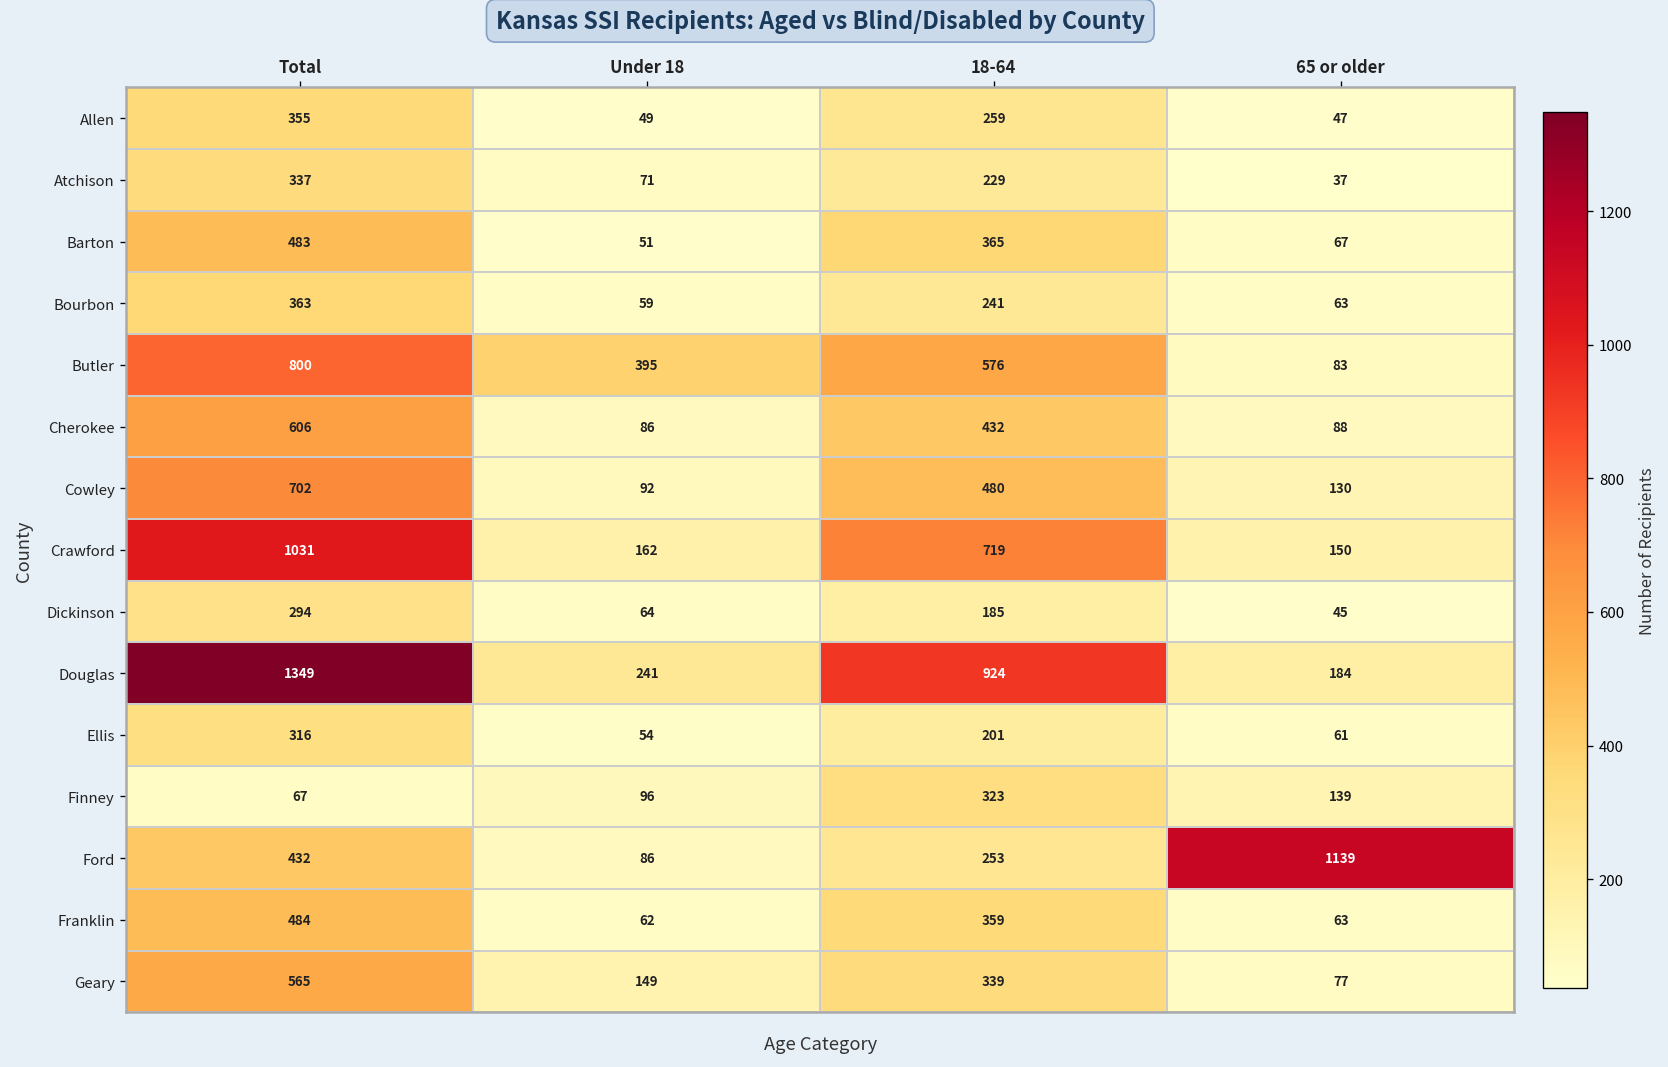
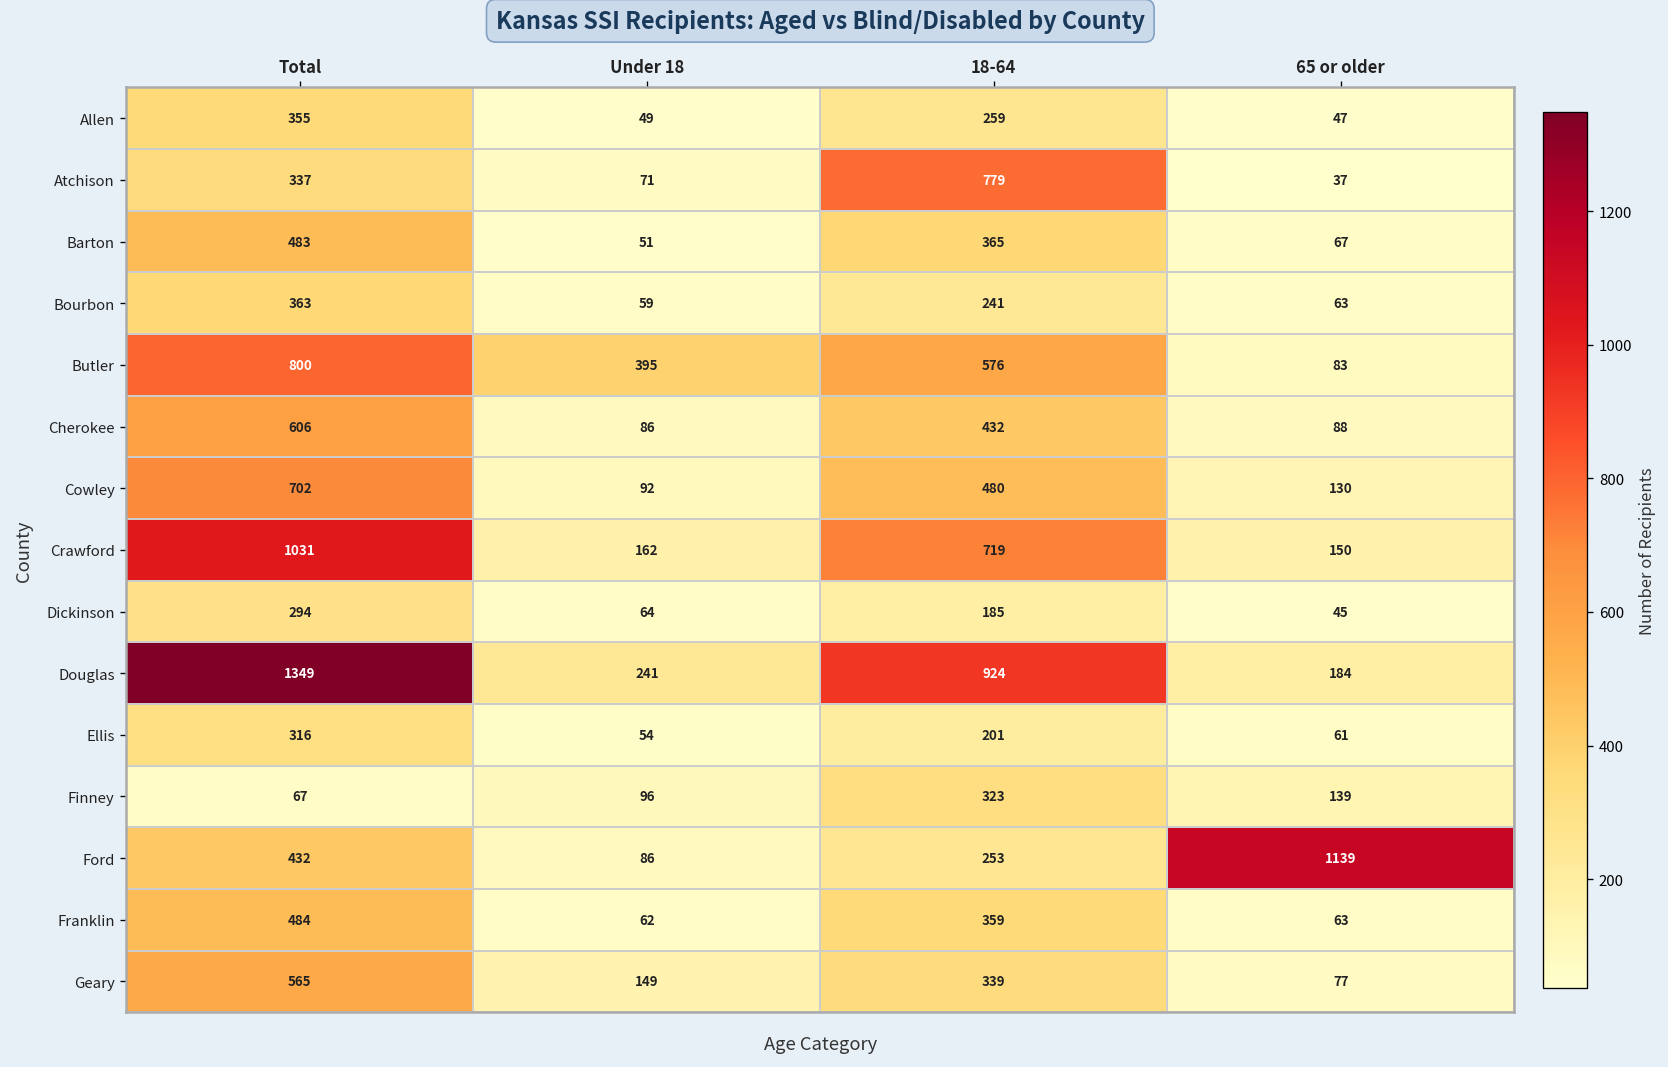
  {
    "Allen": {
      "Total": 355,
      "Under 18": 49,
      "18-64": 259,
      "65 or older": 47
    },
    "Atchison": {
      "Total": 337,
      "Under 18": 71,
-     "18-64": 229,
+     "18-64": 779,
      "65 or older": 37
    },
    "Barton": {
      "Total": 483,
      "Under 18": 51,
      "18-64": 365,
      "65 or older": 67
    },
    "Bourbon": {
      "Total": 363,
      "Under 18": 59,
      "18-64": 241,
      "65 or older": 63
    },
    "Butler": {
      "Total": 800,
      "Under 18": 395,
      "18-64": 576,
      "65 or older": 83
    },
    "Cherokee": {
      "Total": 606,
      "Under 18": 86,
      "18-64": 432,
      "65 or older": 88
    },
    "Cowley": {
      "Total": 702,
      "Under 18": 92,
      "18-64": 480,
      "65 or older": 130
    },
    "Crawford": {
      "Total": 1031,
      "Under 18": 162,
      "18-64": 719,
      "65 or older": 150
    },
    "Dickinson": {
      "Total": 294,
      "Under 18": 64,
      "18-64": 185,
      "65 or older": 45
    },
    "Douglas": {
      "Total": 1349,
      "Under 18": 241,
      "18-64": 924,
      "65 or older": 184
    },
    "Ellis": {
      "Total": 316,
      "Under 18": 54,
      "18-64": 201,
      "65 or older": 61
    },
    "Finney": {
      "Total": 67,
      "Under 18": 96,
      "18-64": 323,
      "65 or older": 139
    },
    "Ford": {
      "Total": 432,
      "Under 18": 86,
      "18-64": 253,
      "65 or older": 1139
    },
    "Franklin": {
      "Total": 484,
      "Under 18": 62,
      "18-64": 359,
      "65 or older": 63
    },
    "Geary": {
      "Total": 565,
      "Under 18": 149,
      "18-64": 339,
      "65 or older": 77
    }
  }
